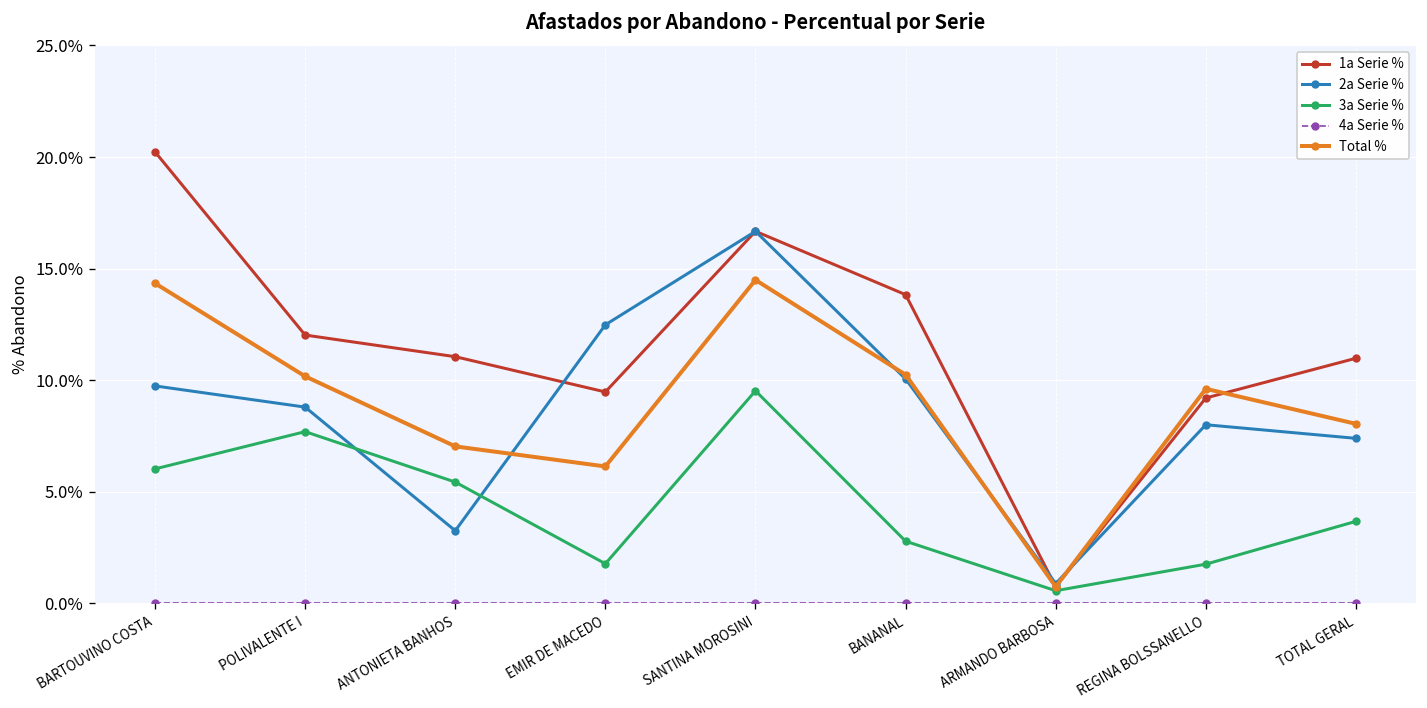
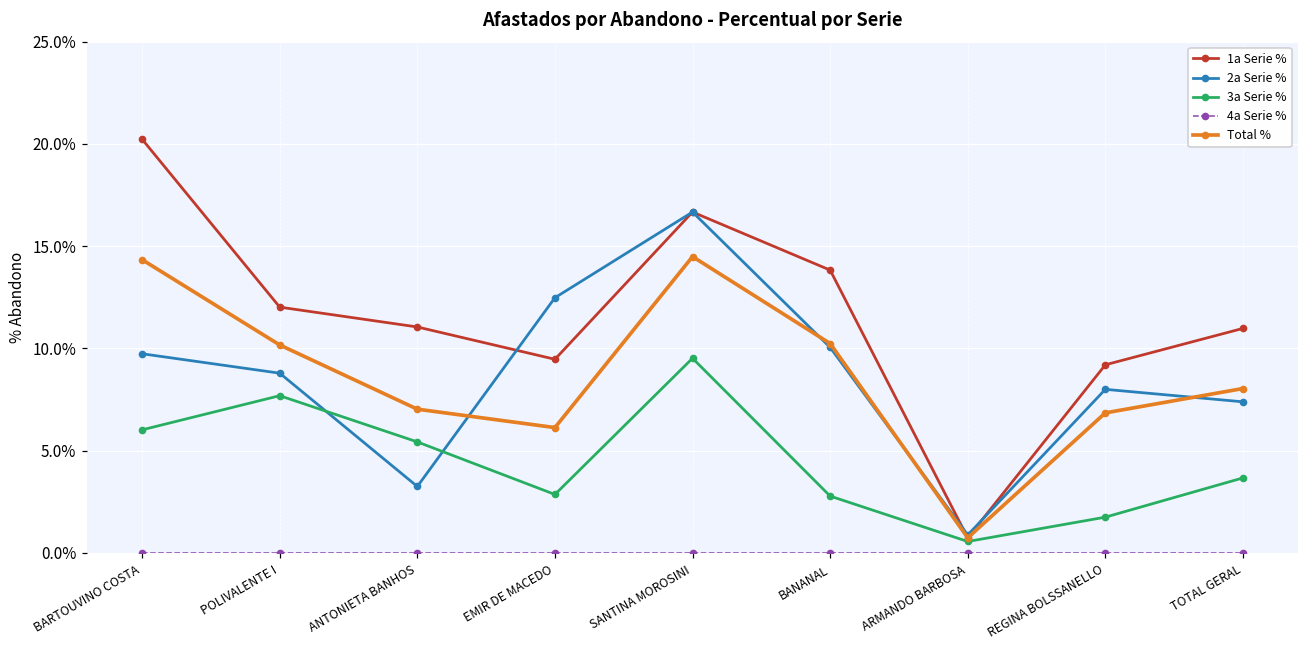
  {
    "1a Serie %": {
      "BARTOUVINO COSTA": "20.2%",
      "POLIVALENTE I": "12.0%",
      "ANTONIETA BANHOS": "11.1%",
      "EMIR DE MACEDO": "9.5%",
      "BANANAL": "13.8%",
      "REGINA BOLSSANELLO": "9.2%",
      "TOTAL GERAL": "11.0%"
    },
    "2a Serie %": {
      "BARTOUVINO COSTA": "9.7%",
      "POLIVALENTE I": "8.8%",
      "ANTONIETA BANHOS": "3.3%",
      "EMIR DE MACEDO": "12.5%",
      "BANANAL": "10.1%",
      "ARMANDO BARBOSA": "0.9%",
      "REGINA BOLSSANELLO": "8.0%",
      "TOTAL GERAL": "7.4%"
    },
    "3a Serie %": {
      "BARTOUVINO COSTA": "6.0%",
      "POLIVALENTE I": "7.7%",
      "ANTONIETA BANHOS": "5.4%",
-     "EMIR DE MACEDO": "1.8%",
+     "EMIR DE MACEDO": "2.9%",
      "SANTINA MOROSINI": "9.5%",
      "BANANAL": "2.8%",
      "ARMANDO BARBOSA": "0.6%",
      "REGINA BOLSSANELLO": "1.8%",
      "TOTAL GERAL": "3.7%"
    },
    "4a Serie %": {
      "BARTOUVINO COSTA": "0.0%",
      "POLIVALENTE I": "0.0%",
      "ANTONIETA BANHOS": "0.0%",
      "EMIR DE MACEDO": "0.0%",
      "SANTINA MOROSINI": "0.0%",
      "BANANAL": "0.0%",
      "ARMANDO BARBOSA": "0.0%",
      "REGINA BOLSSANELLO": "0.0%",
      "TOTAL GERAL": "0.0%"
    },
    "Total %": {
      "BARTOUVINO COSTA": "14.3%",
      "POLIVALENTE I": "10.2%",
      "ANTONIETA BANHOS": "7.0%",
      "EMIR DE MACEDO": "6.1%",
      "SANTINA MOROSINI": "14.5%",
      "BANANAL": "10.2%",
-     "REGINA BOLSSANELLO": "9.6%",
+     "REGINA BOLSSANELLO": "6.9%",
      "TOTAL GERAL": "8.0%"
    }
  }
